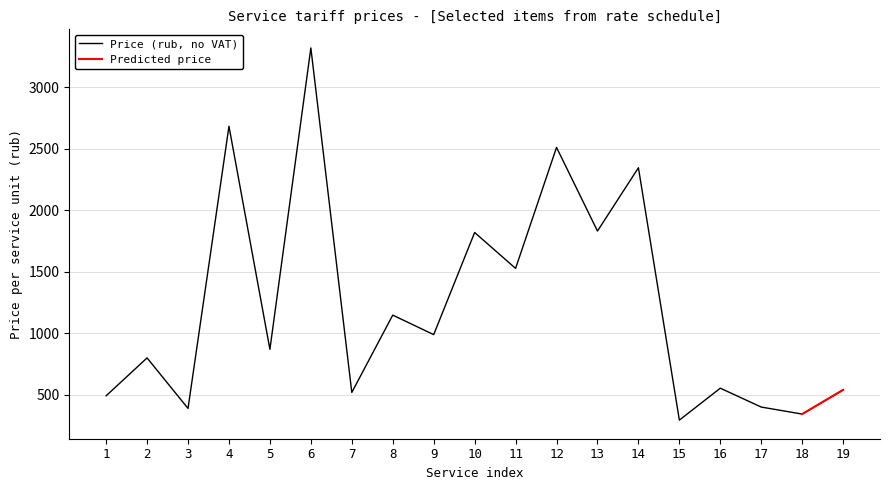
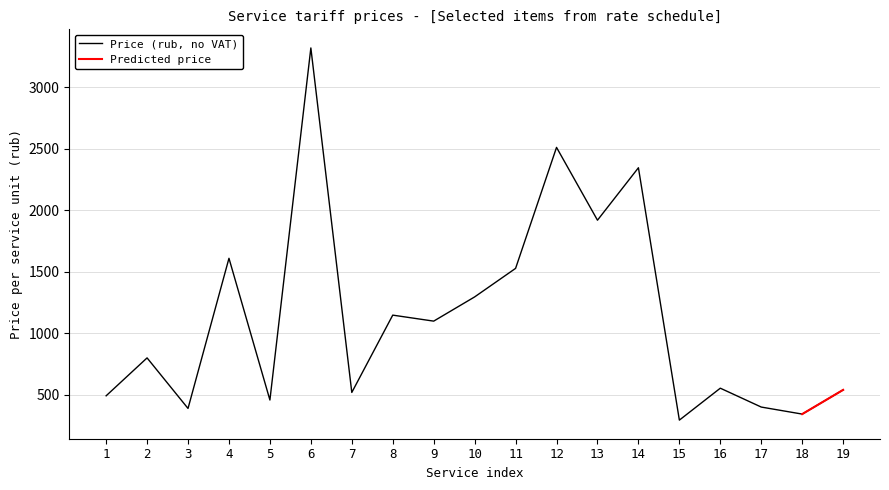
  {
    "Price (rub, no VAT)": {
      "1": 490,
      "2": 800,
      "3": 390,
-     "4": 2680,
-     "5": 870,
+     "4": 1610,
+     "5": 460,
      "6": 3320,
      "7": 520,
      "8": 1150,
-     "9": 990,
-     "10": 1820,
+     "9": 1100,
+     "10": 1300,
      "11": 1530,
      "12": 2510,
-     "13": 1830,
+     "13": 1920,
      "14": 2350,
      "15": 290,
      "16": 550,
      "17": 400
    }
  }
